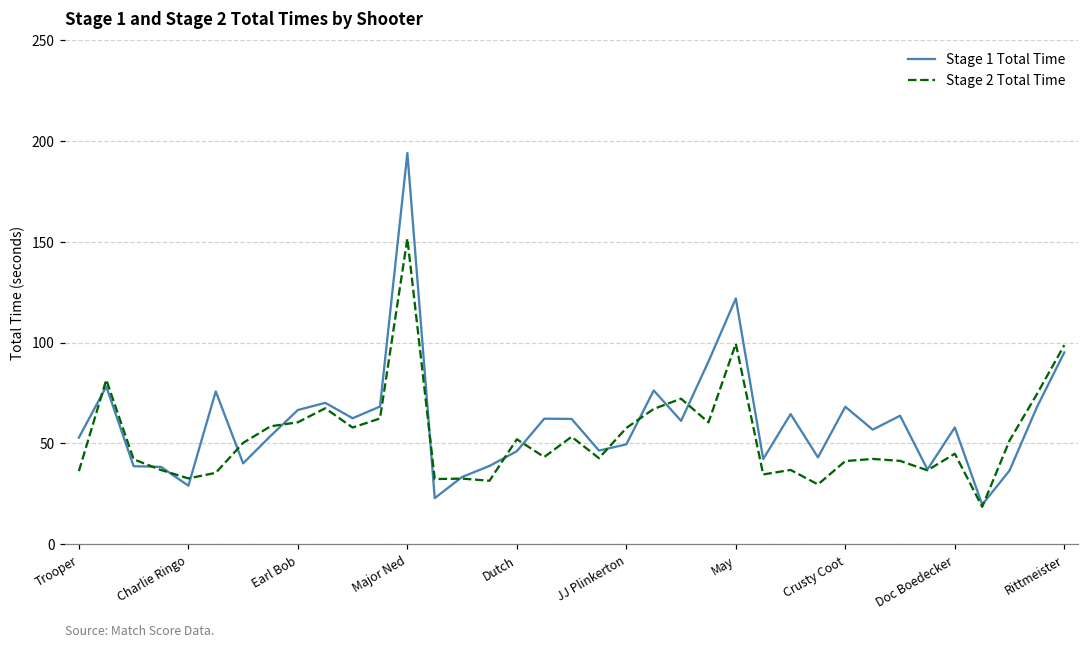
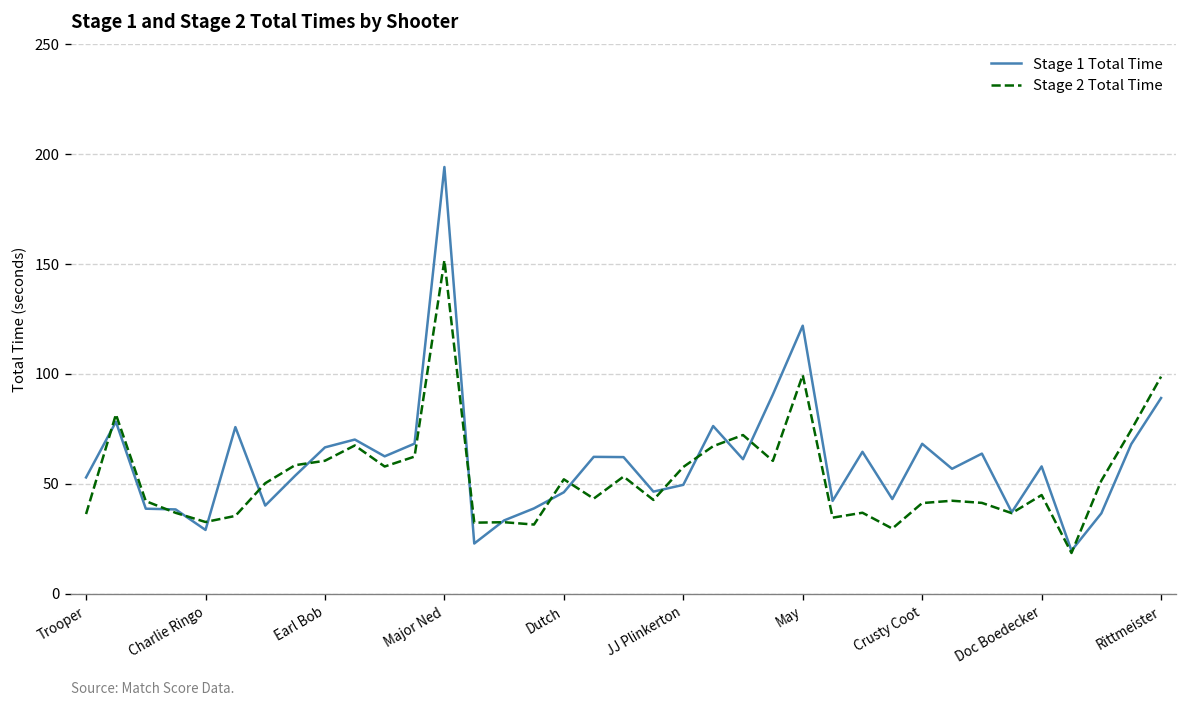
  {
    "Stage 1 Total Time": {
      "Trooper": 53,
      "Charlie Ringo": 29,
      "Earl Bob": 67,
      "Major Ned": 194,
      "Dutch": 46,
      "JJ Plinkerton": 50,
      "May": 122,
      "Crusty Coot": 68,
      "Doc Boedecker": 58,
-     "Rittmeister": 95
+     "Rittmeister": 89
    },
    "Stage 2 Total Time": {
      "Trooper": 36,
      "Charlie Ringo": 33,
      "Earl Bob": 60,
      "Major Ned": 152,
      "Dutch": 52,
      "JJ Plinkerton": 58,
      "May": 99,
      "Crusty Coot": 41,
      "Doc Boedecker": 45,
      "Rittmeister": 99
    }
  }
